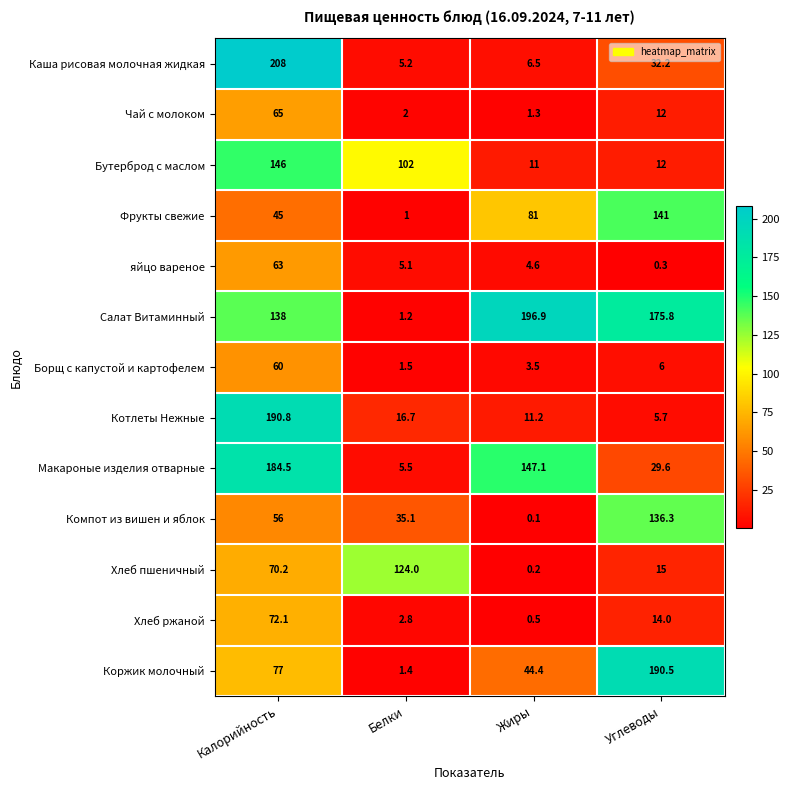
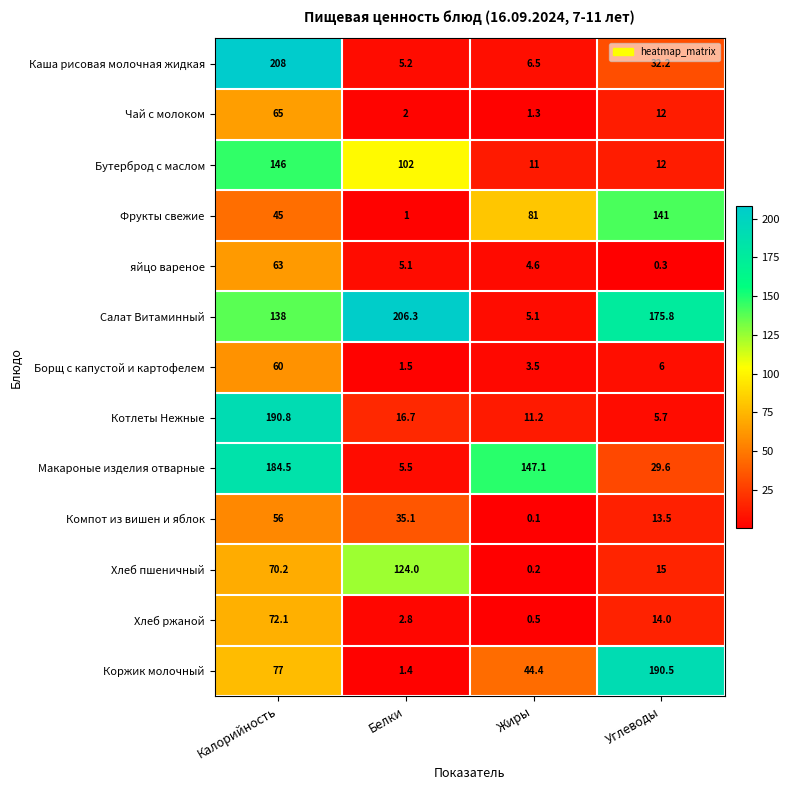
  {
    "Каша рисовая молочная жидкая": {
      "Калорийность": 208,
      "Белки": 5.2,
      "Жиры": 6.5
    },
    "Чай с молоком": {
      "Калорийность": 65,
      "Белки": 2,
      "Жиры": 1.3,
      "Углеводы": 12
    },
    "Бутерброд с маслом": {
      "Калорийность": 146,
      "Белки": 102,
      "Жиры": 11,
      "Углеводы": 12
    },
    "Фрукты свежие": {
      "Калорийность": 45,
      "Белки": 1,
      "Жиры": 81,
      "Углеводы": 141
    },
    "яйцо вареное": {
      "Калорийность": 63,
      "Белки": 5.1,
      "Жиры": 4.6,
      "Углеводы": 0.3
    },
    "Салат Витаминный": {
      "Калорийность": 138,
-     "Белки": 1.2,
-     "Жиры": 196.9,
+     "Белки": 206.3,
+     "Жиры": 5.1,
      "Углеводы": 175.8
    },
    "Борщ с капустой и картофелем": {
      "Калорийность": 60,
      "Белки": 1.5,
      "Жиры": 3.5,
      "Углеводы": 6
    },
    "Котлеты Нежные": {
      "Калорийность": 190.8,
      "Белки": 16.7,
      "Жиры": 11.2,
      "Углеводы": 5.7
    },
    "Макароные изделия отварные": {
      "Калорийность": 184.5,
      "Белки": 5.5,
      "Жиры": 147.1,
      "Углеводы": 29.6
    },
    "Компот из вишен и яблок": {
      "Калорийность": 56,
      "Белки": 35.1,
      "Жиры": 0.1,
-     "Углеводы": 136.3
+     "Углеводы": 13.5
    },
    "Хлеб пшеничный": {
      "Калорийность": 70.2,
      "Белки": 124.0,
      "Жиры": 0.2,
      "Углеводы": 15
    },
    "Хлеб ржаной": {
      "Калорийность": 72.1,
      "Белки": 2.8,
      "Жиры": 0.5,
      "Углеводы": 14.0
    },
    "Коржик молочный": {
      "Калорийность": 77,
      "Белки": 1.4,
      "Жиры": 44.4,
      "Углеводы": 190.5
    }
  }
